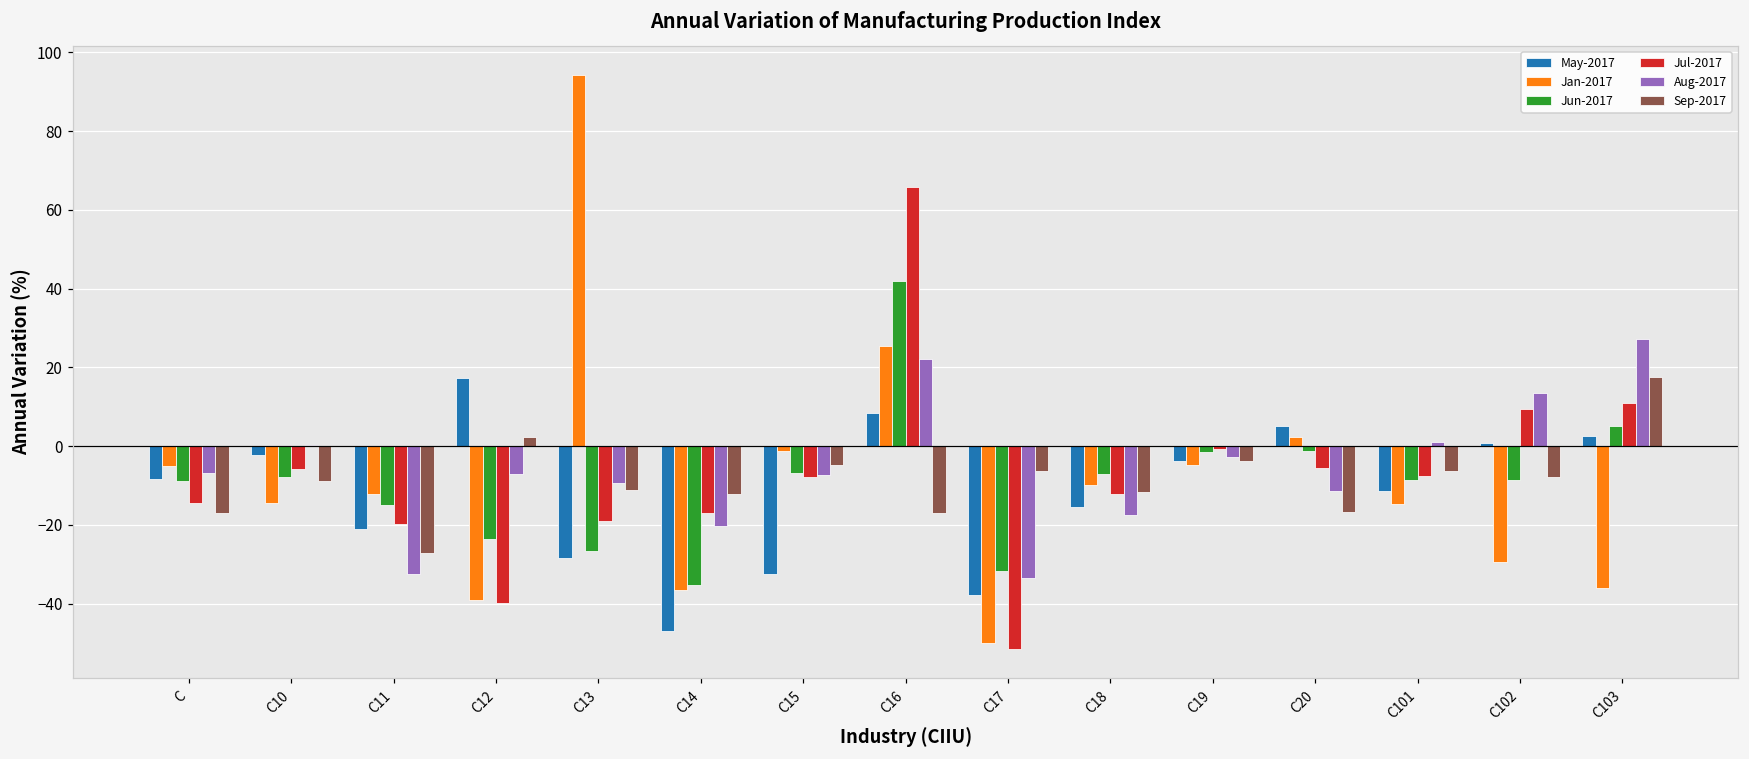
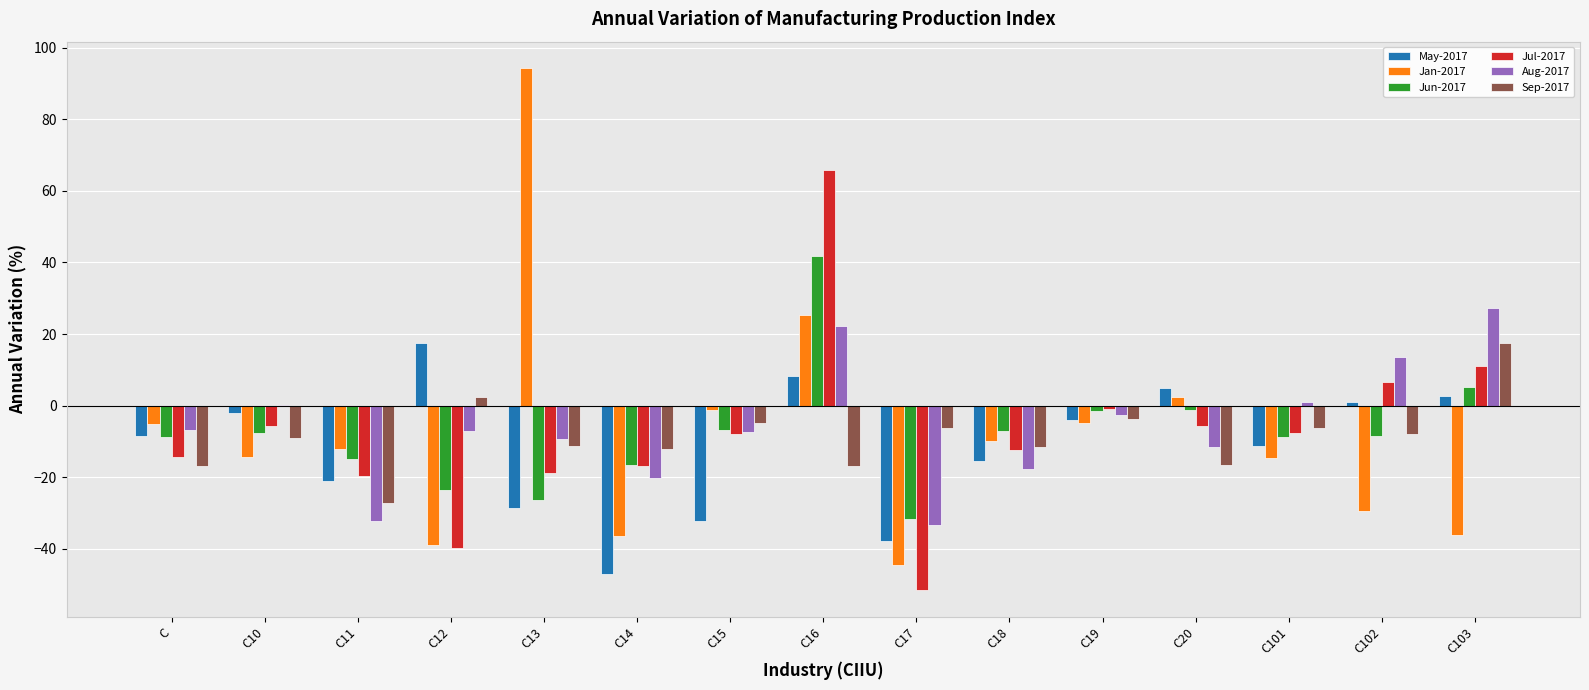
  {
    "May-2017": {
      "C": -8,
      "C10": -2,
      "C11": -21,
      "C12": 17,
      "C13": -28,
      "C14": -47,
      "C15": -32,
      "C16": 8,
      "C17": -38,
      "C18": -15,
      "C19": -4,
      "C20": 5,
      "C101": -11,
      "C102": 1,
      "C103": 3
    },
    "Jan-2017": {
      "C": -5,
      "C10": -14,
      "C11": -12,
      "C12": -39,
      "C13": 94,
      "C14": -37,
      "C15": -1,
      "C16": 25,
-     "C17": -50,
+     "C17": -45,
      "C18": -10,
      "C19": -5,
      "C20": 2,
      "C101": -15,
      "C102": -29,
      "C103": -36
    },
    "Jun-2017": {
      "C": -9,
      "C10": -8,
      "C11": -15,
      "C12": -24,
      "C13": -26,
-     "C14": -35,
+     "C14": -17,
      "C15": -7,
      "C16": 42,
      "C17": -32,
      "C18": -7,
      "C19": -2,
      "C20": -1,
      "C101": -9,
      "C102": -9,
      "C103": 5
    },
    "Jul-2017": {
      "C": -14,
      "C10": -6,
      "C11": -20,
      "C12": -40,
      "C13": -19,
      "C14": -17,
      "C15": -8,
      "C16": 66,
      "C17": -52,
      "C18": -12,
      "C19": -1,
      "C20": -6,
      "C101": -8,
-     "C102": 10,
+     "C102": 7,
      "C103": 11
    },
    "Aug-2017": {
      "C": -7,
      "C11": -32,
      "C12": -7,
      "C13": -9,
      "C14": -20,
      "C15": -7,
      "C16": 22,
      "C17": -33,
      "C18": -18,
      "C19": -3,
      "C20": -11,
      "C101": 1,
      "C102": 14,
      "C103": 27
    },
    "Sep-2017": {
      "C": -17,
      "C10": -9,
      "C11": -27,
      "C12": 2,
      "C13": -11,
      "C14": -12,
      "C15": -5,
      "C16": -17,
      "C17": -6,
      "C18": -12,
      "C19": -4,
      "C20": -17,
      "C101": -6,
      "C102": -8,
      "C103": 18
    }
  }
